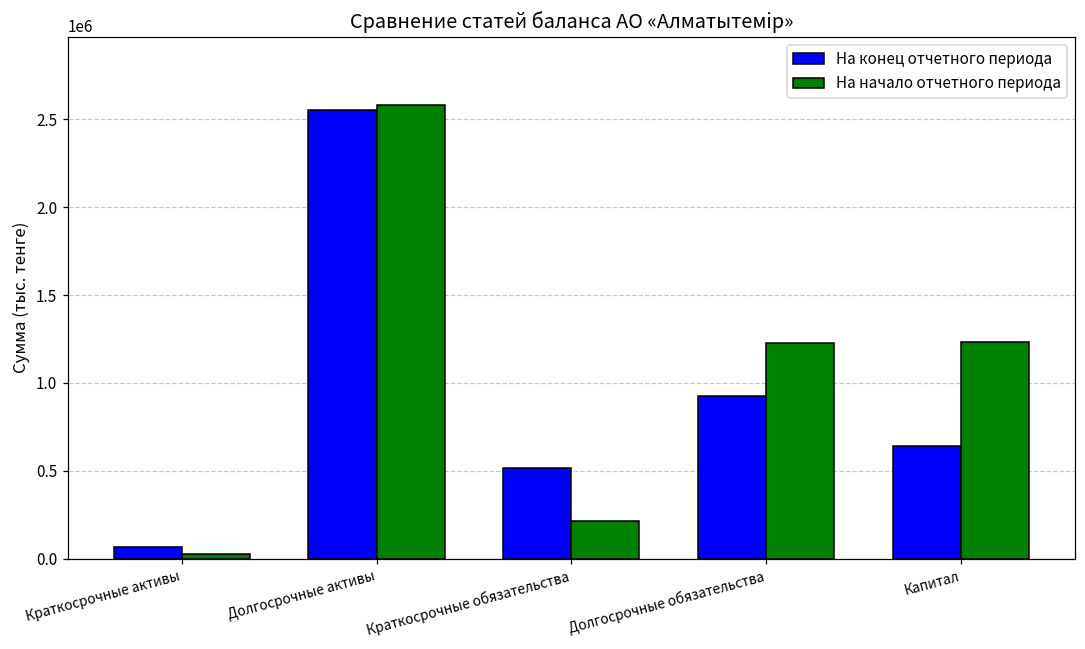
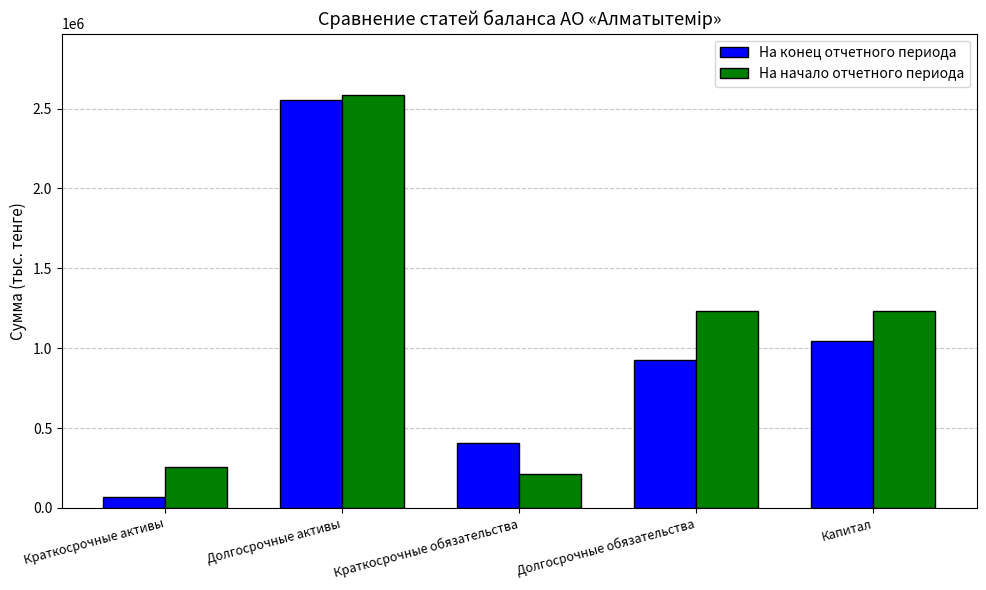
  {
    "На конец отчетного периода": {
      "Краткосрочные активы": 70000,
      "Долгосрочные активы": 2550000,
-     "Краткосрочные обязательства": 510000,
+     "Краткосрочные обязательства": 410000,
      "Долгосрочные обязательства": 930000,
-     "Капитал": 640000
+     "Капитал": 1050000
    },
    "На начало отчетного периода": {
-     "Краткосрочные активы": 30000,
+     "Краткосрочные активы": 250000,
      "Долгосрочные активы": 2580000,
      "Краткосрочные обязательства": 210000,
      "Долгосрочные обязательства": 1230000,
      "Капитал": 1230000
    }
  }
